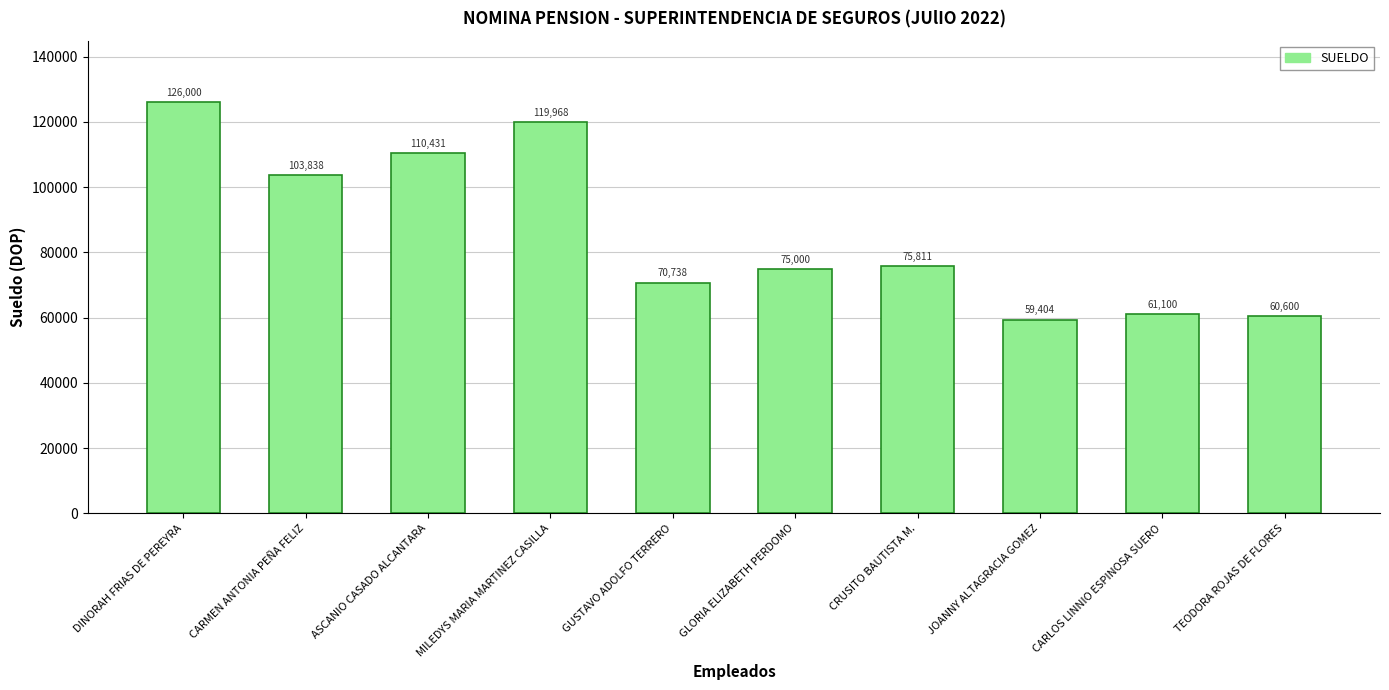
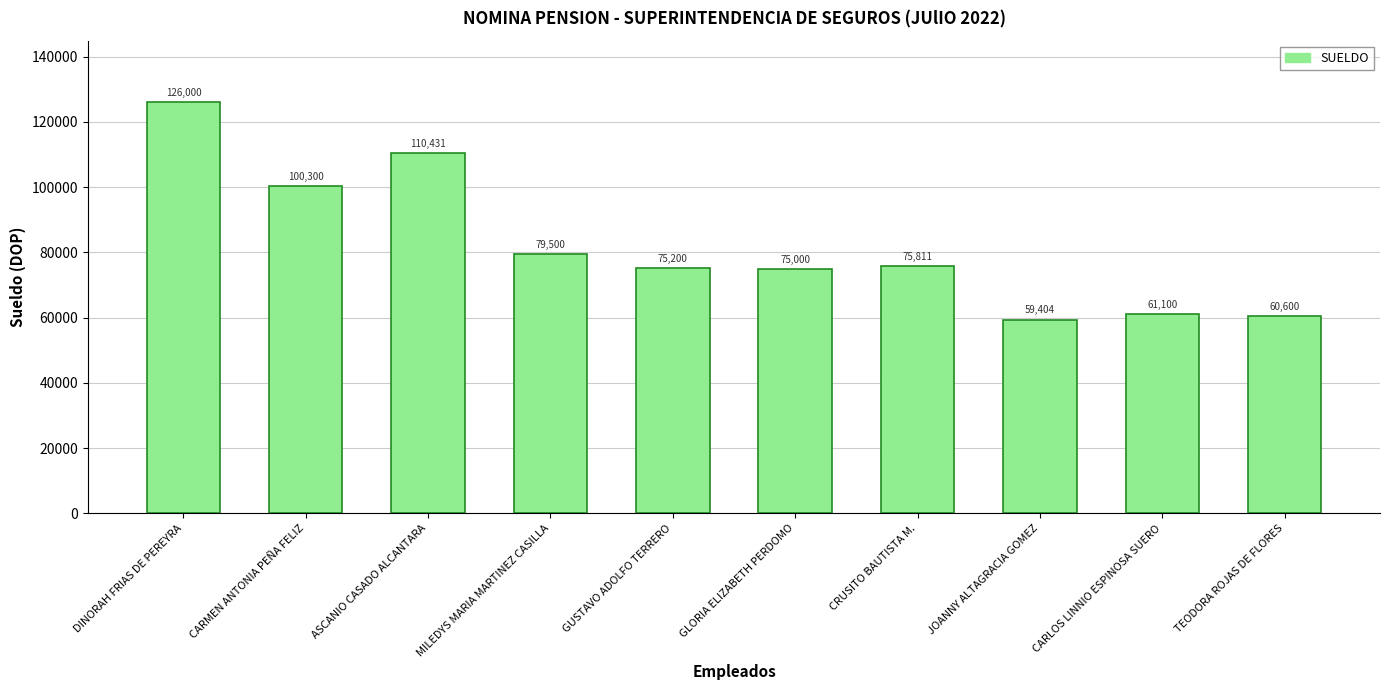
  {
    "DINORAH FRIAS DE PEREYRA": "126,000",
-   "CARMEN ANTONIA PEÑA FELIZ": "103,838",
+   "CARMEN ANTONIA PEÑA FELIZ": "100,300",
    "ASCANIO CASADO ALCANTARA": "110,431",
-   "MILEDYS MARIA MARTINEZ CASILLA": "119,968",
-   "GUSTAVO ADOLFO TERRERO": "70,738",
+   "MILEDYS MARIA MARTINEZ CASILLA": "79,500",
+   "GUSTAVO ADOLFO TERRERO": "75,200",
    "GLORIA ELIZABETH PERDOMO": "75,000",
    "CRUSITO BAUTISTA M.": "75,811",
    "JOANNY ALTAGRACIA GOMEZ": "59,404",
    "CARLOS LINNIO ESPINOSA SUERO": "61,100",
    "TEODORA ROJAS DE FLORES": "60,600"
  }
